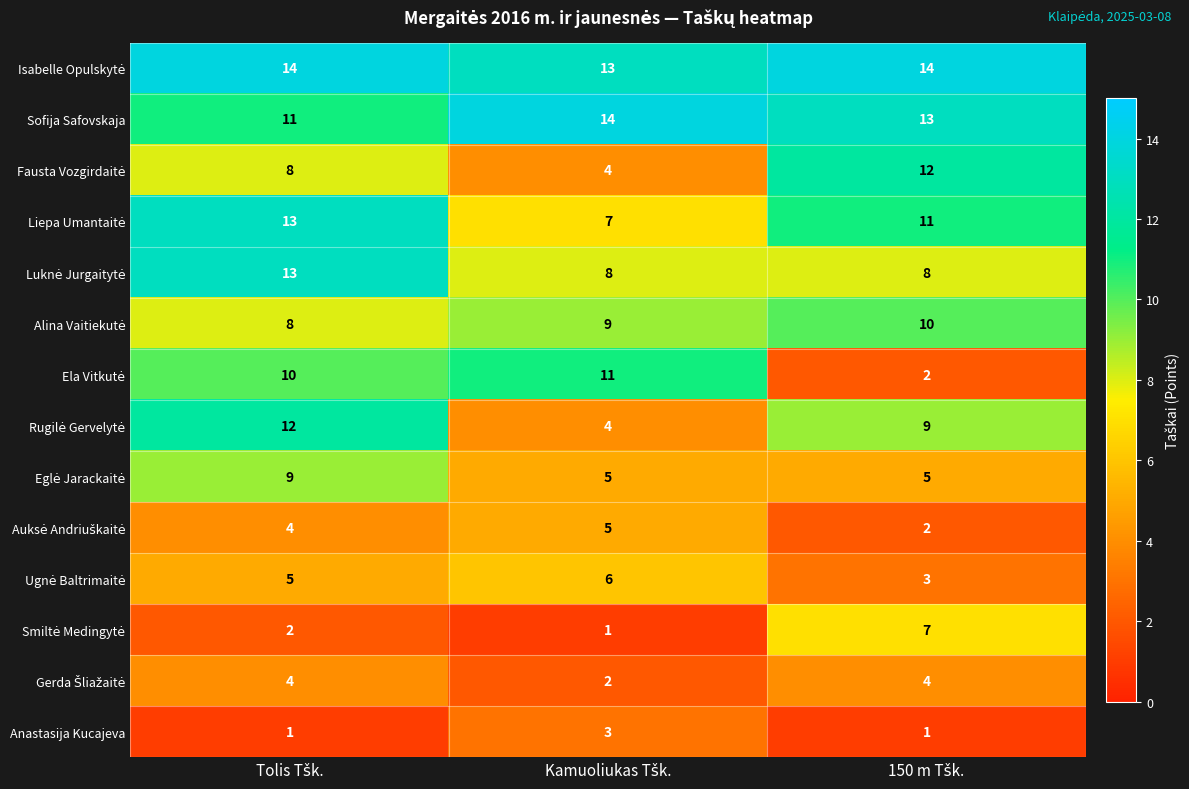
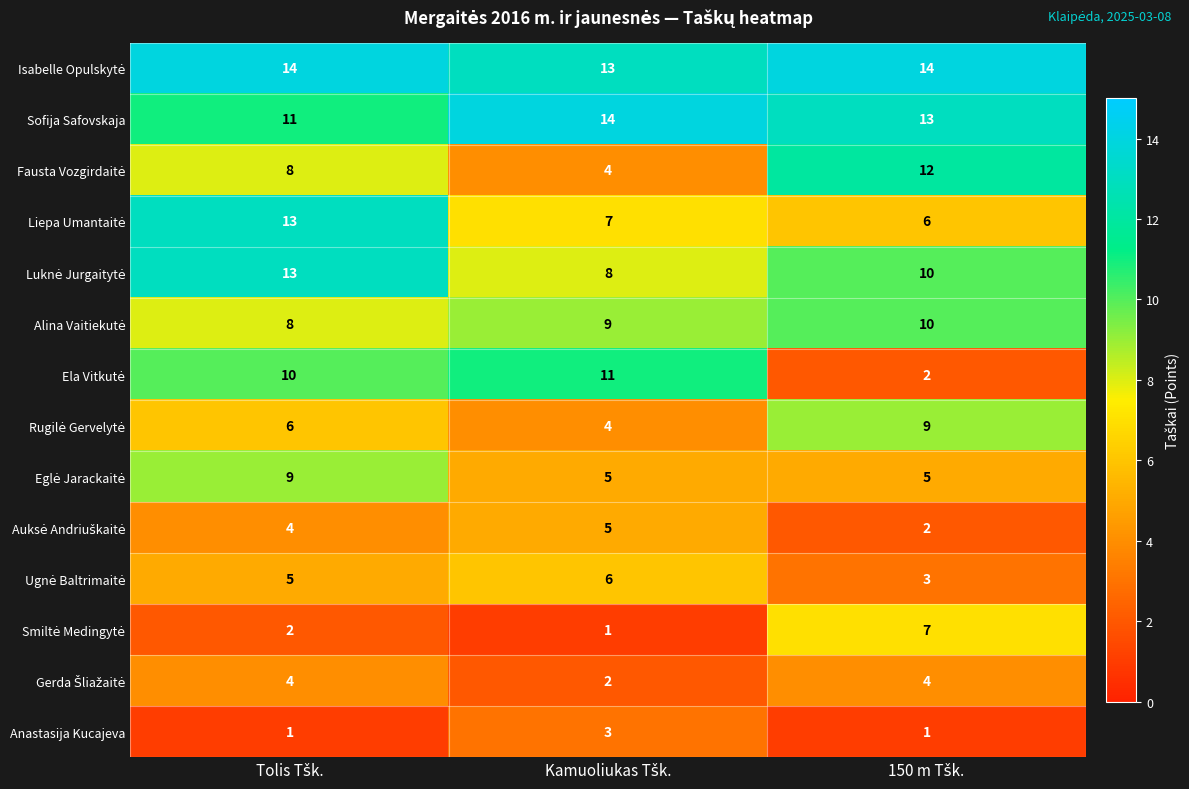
  {
    "Isabelle Opulskytė": {
      "Tolis Tšk.": 14,
      "Kamuoliukas Tšk.": 13,
      "150 m Tšk.": 14
    },
    "Sofija Safovskaja": {
      "Tolis Tšk.": 11,
      "Kamuoliukas Tšk.": 14,
      "150 m Tšk.": 13
    },
    "Fausta Vozgirdaitė": {
      "Tolis Tšk.": 8,
      "Kamuoliukas Tšk.": 4,
      "150 m Tšk.": 12
    },
    "Liepa Umantaitė": {
      "Tolis Tšk.": 13,
      "Kamuoliukas Tšk.": 7,
-     "150 m Tšk.": 11
+     "150 m Tšk.": 6
    },
    "Luknė Jurgaitytė": {
      "Tolis Tšk.": 13,
      "Kamuoliukas Tšk.": 8,
-     "150 m Tšk.": 8
+     "150 m Tšk.": 10
    },
    "Alina Vaitiekutė": {
      "Tolis Tšk.": 8,
      "Kamuoliukas Tšk.": 9,
      "150 m Tšk.": 10
    },
    "Ela Vitkutė": {
      "Tolis Tšk.": 10,
      "Kamuoliukas Tšk.": 11,
      "150 m Tšk.": 2
    },
    "Rugilė Gervelytė": {
-     "Tolis Tšk.": 12,
+     "Tolis Tšk.": 6,
      "Kamuoliukas Tšk.": 4,
      "150 m Tšk.": 9
    },
    "Eglė Jarackaitė": {
      "Tolis Tšk.": 9,
      "Kamuoliukas Tšk.": 5,
      "150 m Tšk.": 5
    },
    "Auksė Andriuškaitė": {
      "Tolis Tšk.": 4,
      "Kamuoliukas Tšk.": 5,
      "150 m Tšk.": 2
    },
    "Ugnė Baltrimaitė": {
      "Tolis Tšk.": 5,
      "Kamuoliukas Tšk.": 6,
      "150 m Tšk.": 3
    },
    "Smiltė Medingytė": {
      "Tolis Tšk.": 2,
      "Kamuoliukas Tšk.": 1,
      "150 m Tšk.": 7
    },
    "Gerda Šliažaitė": {
      "Tolis Tšk.": 4,
      "Kamuoliukas Tšk.": 2,
      "150 m Tšk.": 4
    },
    "Anastasija Kucajeva": {
      "Tolis Tšk.": 1,
      "Kamuoliukas Tšk.": 3,
      "150 m Tšk.": 1
    }
  }
